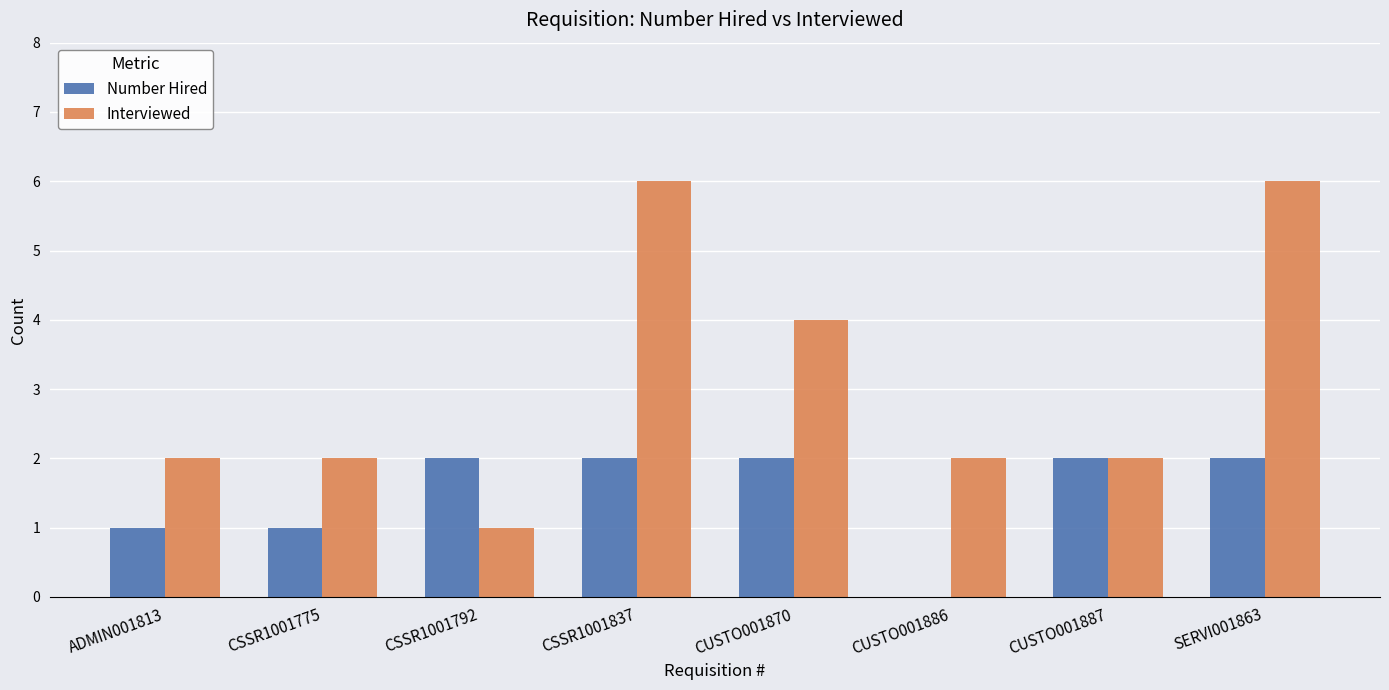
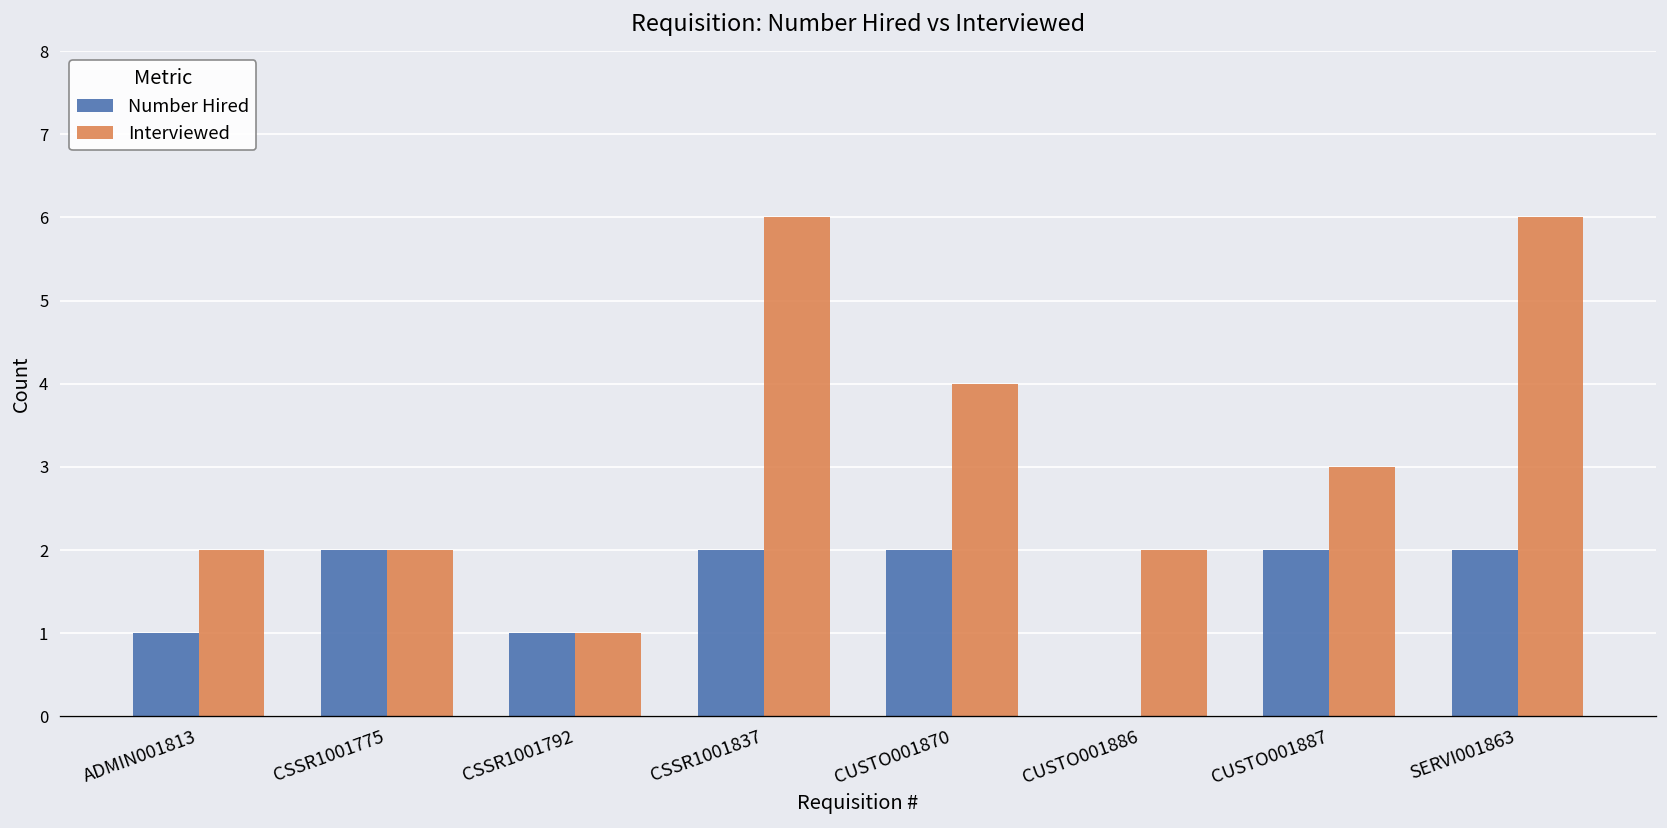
  {
    "Number Hired": {
      "ADMIN001813": 1,
-     "CSSR1001775": 1,
-     "CSSR1001792": 2,
+     "CSSR1001775": 2,
+     "CSSR1001792": 1,
      "CSSR1001837": 2,
      "CUSTO001870": 2,
      "CUSTO001886": 0,
      "CUSTO001887": 2,
      "SERVI001863": 2
    },
    "Interviewed": {
      "ADMIN001813": 2,
      "CSSR1001775": 2,
      "CSSR1001792": 1,
      "CSSR1001837": 6,
      "CUSTO001870": 4,
      "CUSTO001886": 2,
-     "CUSTO001887": 2,
+     "CUSTO001887": 3,
      "SERVI001863": 6
    }
  }
